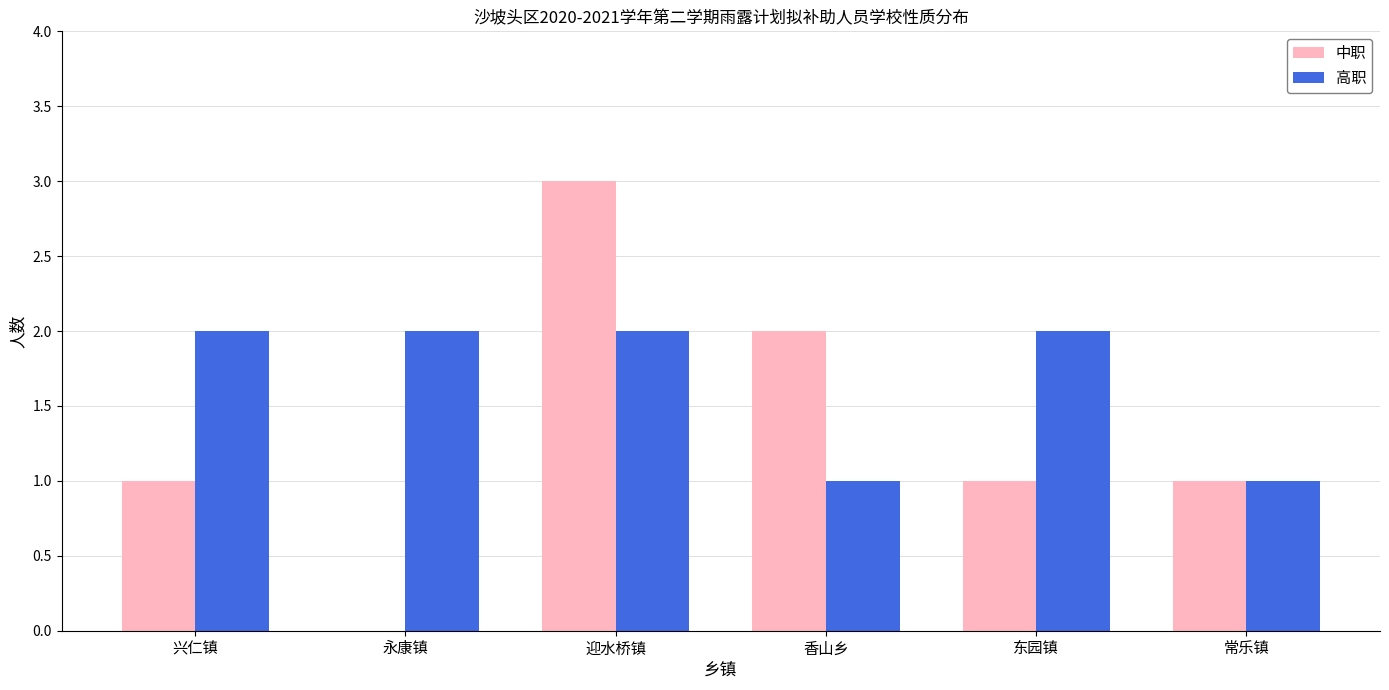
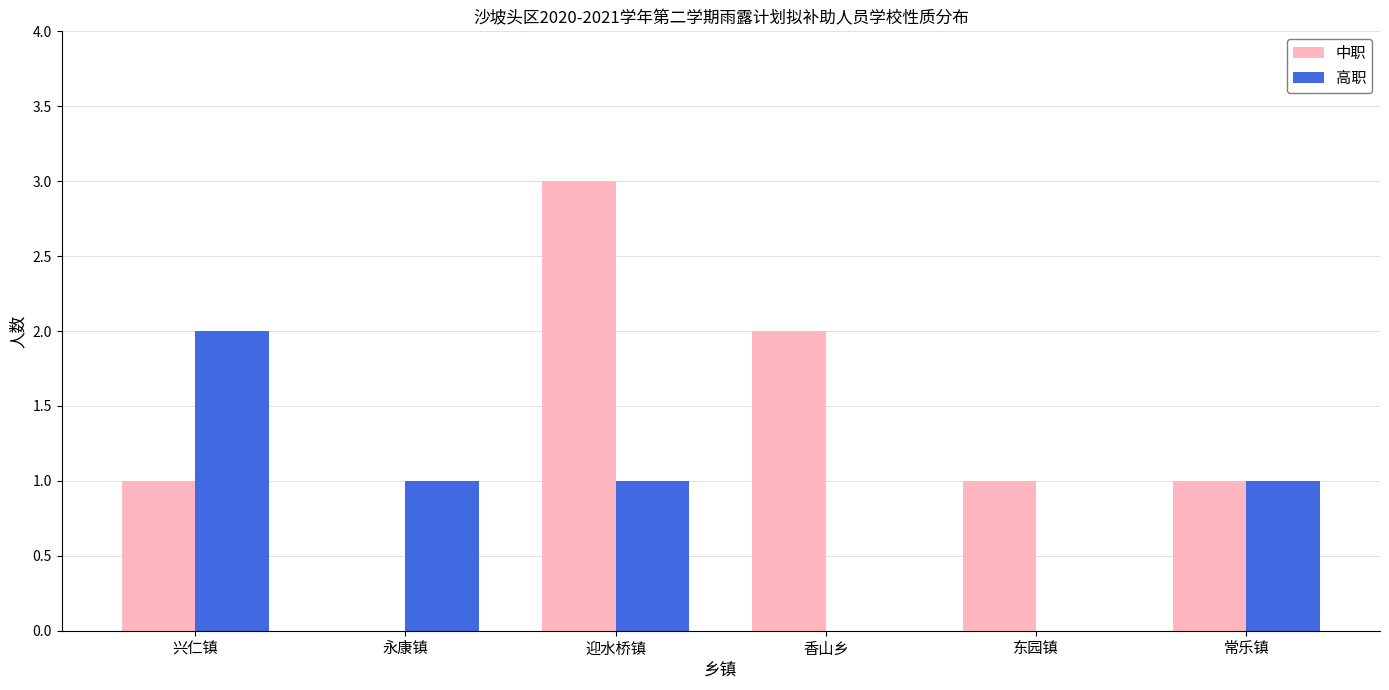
  {
    "中职": {
      "兴仁镇": 1,
      "永康镇": 0,
      "迎水桥镇": 3,
      "香山乡": 2,
      "东园镇": 1,
      "常乐镇": 1
    },
    "高职": {
      "兴仁镇": 2,
-     "永康镇": 2,
-     "迎水桥镇": 2,
-     "香山乡": 1,
-     "东园镇": 2,
+     "永康镇": 1,
+     "迎水桥镇": 1,
+     "香山乡": 0,
+     "东园镇": 0,
      "常乐镇": 1
    }
  }
